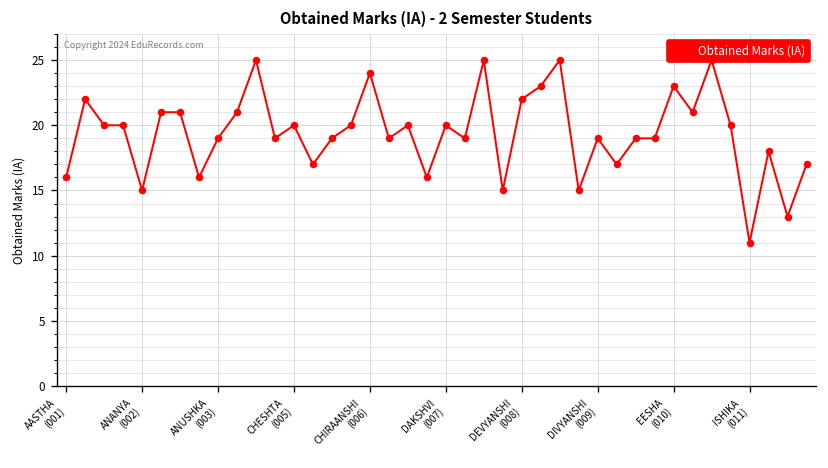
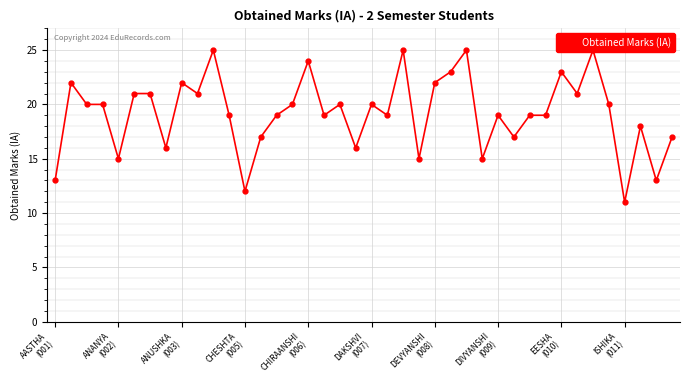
  {
-   "AASTHA (001)": 16,
+   "AASTHA (001)": 13,
    "ANANYA (002)": 15,
-   "ANUSHKA (003)": 19,
-   "CHESHTA (005)": 20,
+   "ANUSHKA (003)": 22,
+   "CHESHTA (005)": 12,
    "CHIRAANSHI (006)": 24,
    "DAKSHVI (007)": 20,
    "DEVYANSHI (008)": 22,
    "DIVYANSHI (009)": 19,
    "EESHA (010)": 23,
    "ISHIKA (011)": 11
  }
